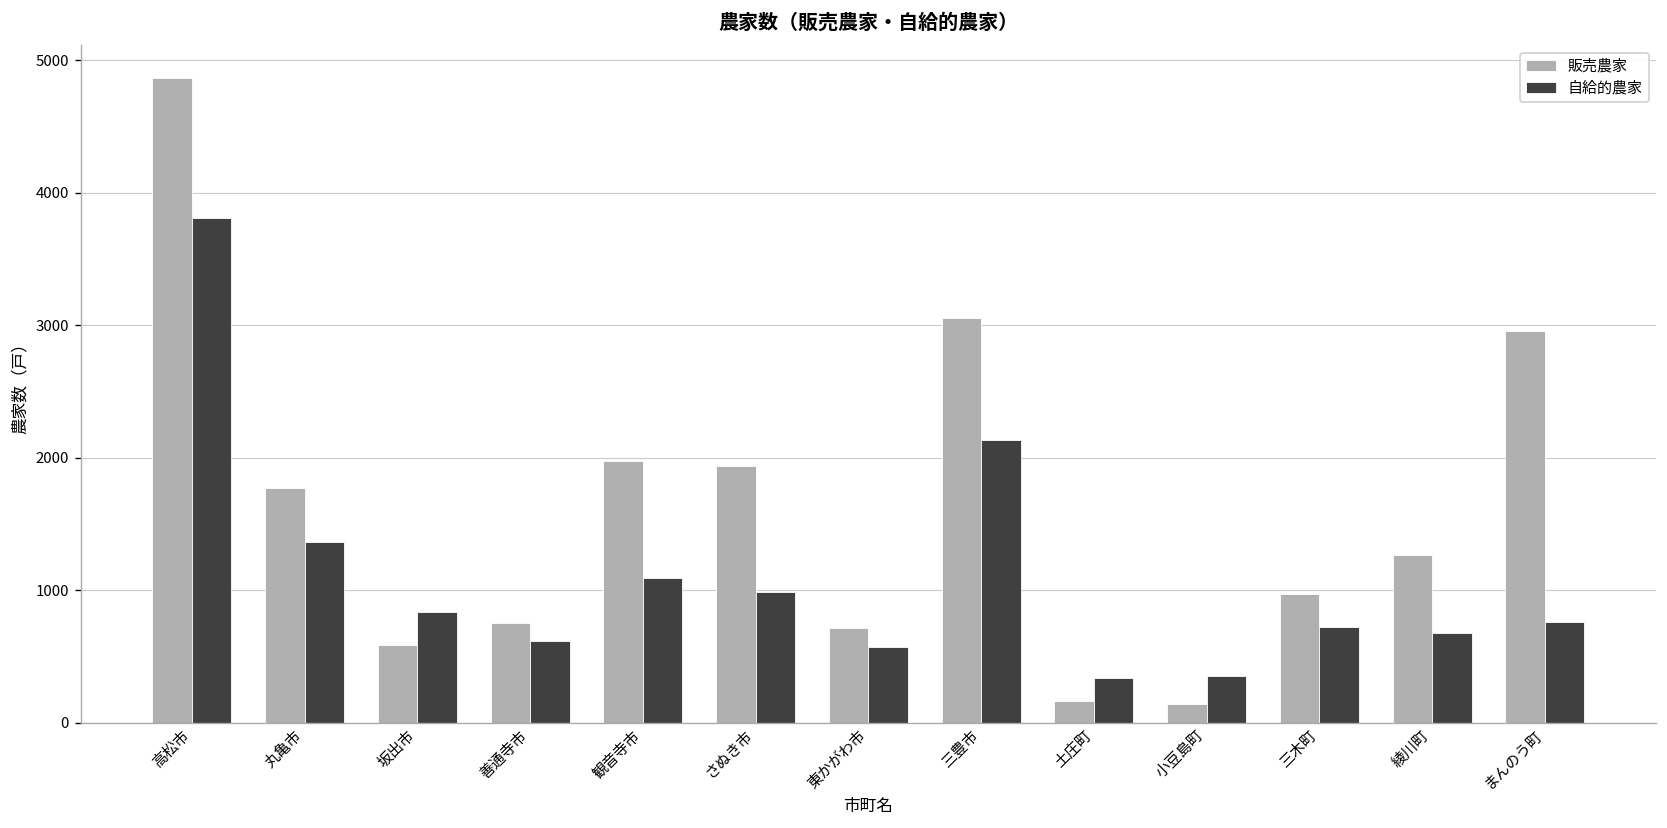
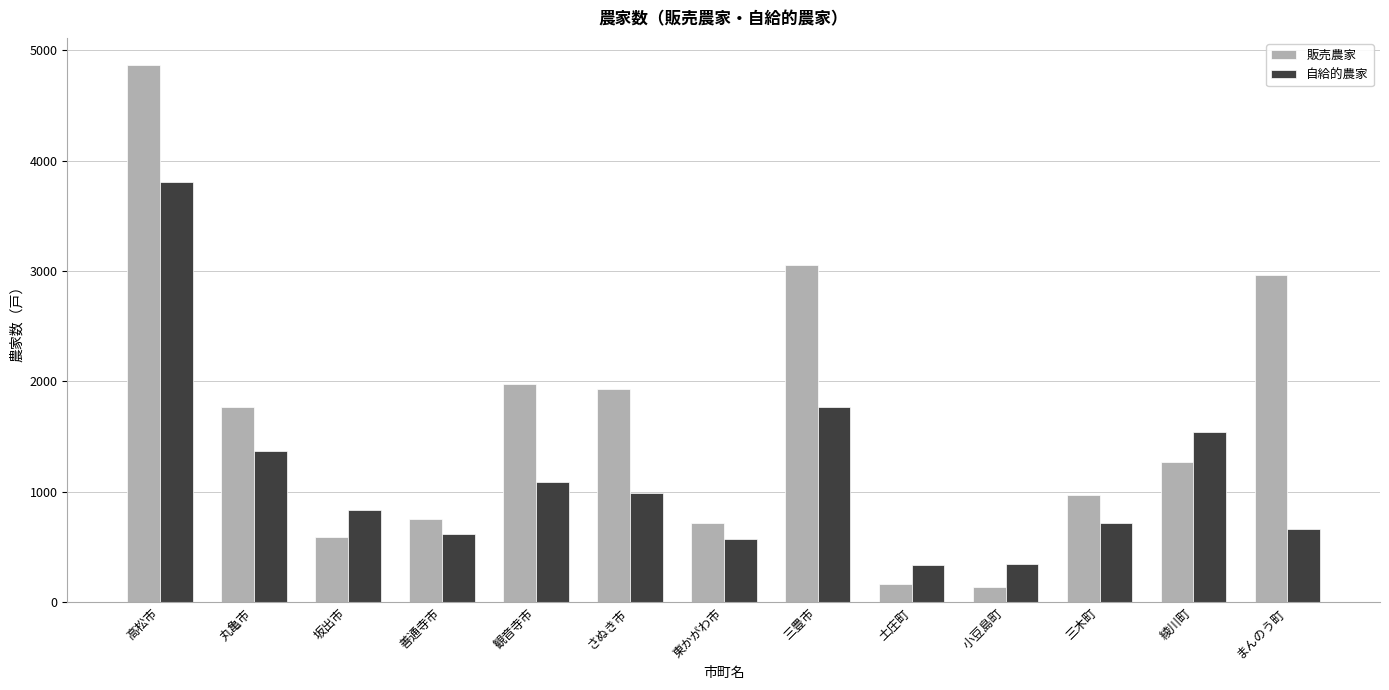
  {
    "販売農家": {
      "高松市": 4870,
      "丸亀市": 1770,
      "坂出市": 590,
      "善通寺市": 760,
      "観音寺市": 1980,
      "さぬき市": 1940,
      "東かがわ市": 720,
      "三豊市": 3060,
      "土庄町": 160,
      "小豆島町": 140,
      "三木町": 970,
      "綾川町": 1270,
      "まんのう町": 2960
    },
    "自給的農家": {
      "高松市": 3810,
      "丸亀市": 1370,
      "坂出市": 840,
      "善通寺市": 620,
      "観音寺市": 1090,
      "さぬき市": 990,
      "東かがわ市": 570,
-     "三豊市": 2140,
+     "三豊市": 1770,
      "土庄町": 340,
      "小豆島町": 350,
      "三木町": 720,
-     "綾川町": 670,
-     "まんのう町": 760
+     "綾川町": 1540,
+     "まんのう町": 660
    }
  }
